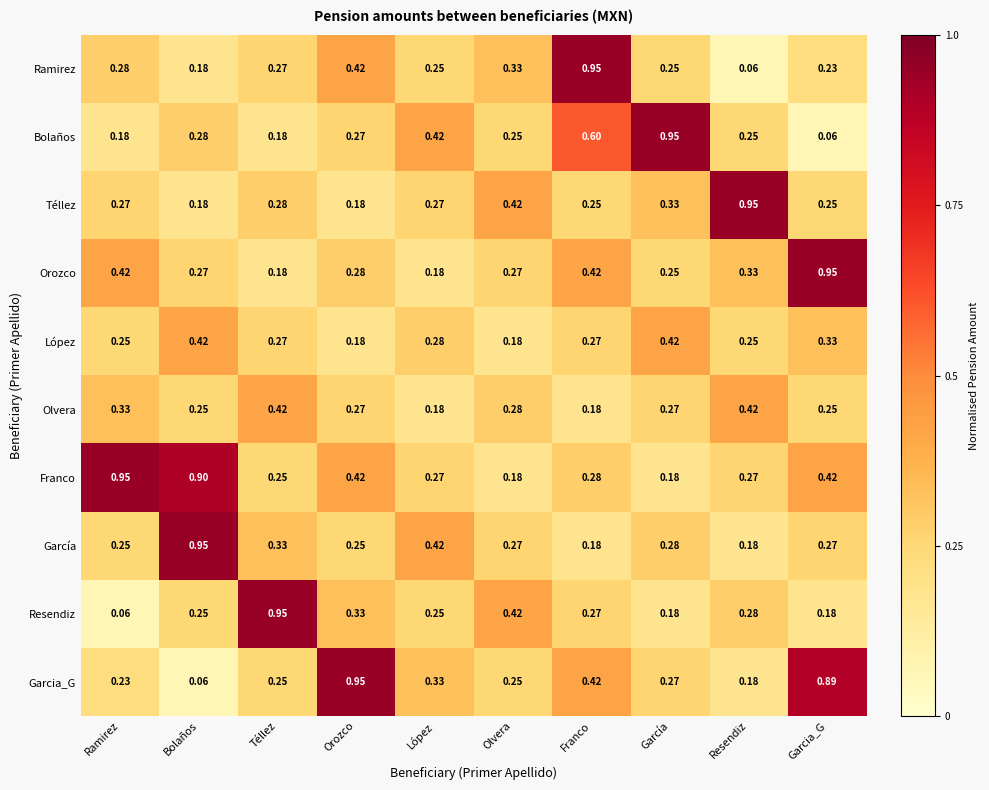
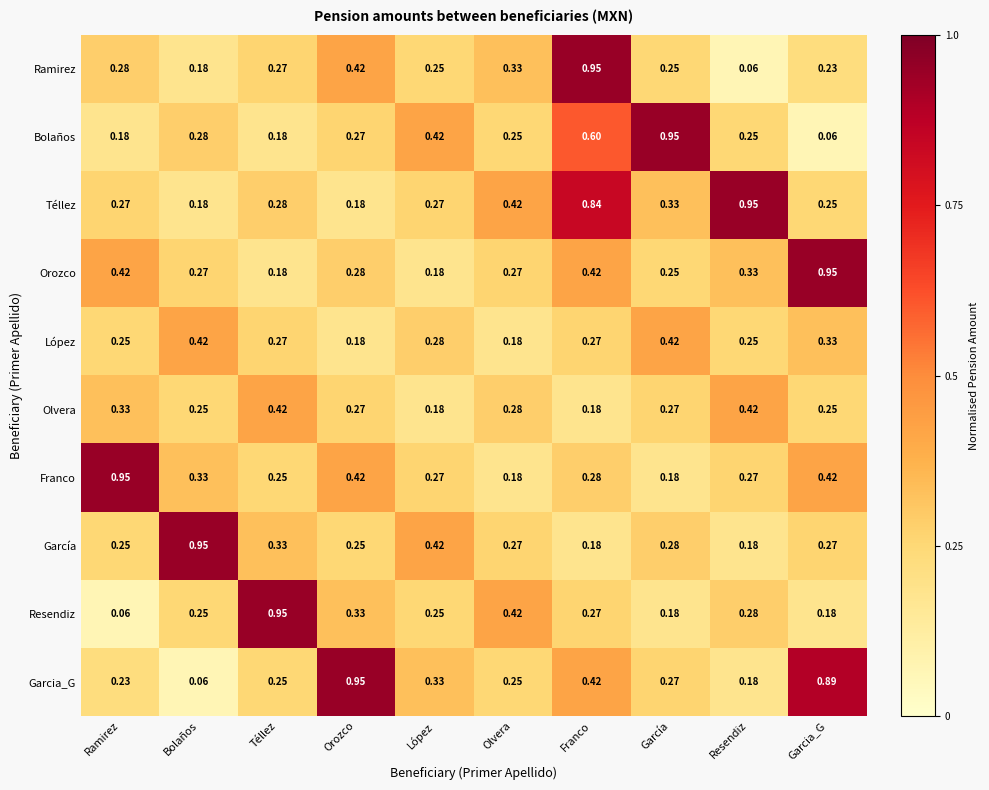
  {
    "Ramirez": {
      "Ramirez": 0.28,
      "Bolaños": 0.18,
      "Téllez": 0.27,
      "Orozco": 0.42,
      "López": 0.25,
      "Olvera": 0.33,
      "Franco": 0.95,
      "García": 0.25,
      "Resendiz": 0.06,
      "Garcia_G": 0.23
    },
    "Bolaños": {
      "Ramirez": 0.18,
      "Bolaños": 0.28,
      "Téllez": 0.18,
      "Orozco": 0.27,
      "López": 0.42,
      "Olvera": 0.25,
      "Franco": 0.60,
      "García": 0.95,
      "Resendiz": 0.25,
      "Garcia_G": 0.06
    },
    "Téllez": {
      "Ramirez": 0.27,
      "Bolaños": 0.18,
      "Téllez": 0.28,
      "Orozco": 0.18,
      "López": 0.27,
      "Olvera": 0.42,
-     "Franco": 0.25,
+     "Franco": 0.84,
      "García": 0.33,
      "Resendiz": 0.95,
      "Garcia_G": 0.25
    },
    "Orozco": {
      "Ramirez": 0.42,
      "Bolaños": 0.27,
      "Téllez": 0.18,
      "Orozco": 0.28,
      "López": 0.18,
      "Olvera": 0.27,
      "Franco": 0.42,
      "García": 0.25,
      "Resendiz": 0.33,
      "Garcia_G": 0.95
    },
    "López": {
      "Ramirez": 0.25,
      "Bolaños": 0.42,
      "Téllez": 0.27,
      "Orozco": 0.18,
      "López": 0.28,
      "Olvera": 0.18,
      "Franco": 0.27,
      "García": 0.42,
      "Resendiz": 0.25,
      "Garcia_G": 0.33
    },
    "Olvera": {
      "Ramirez": 0.33,
      "Bolaños": 0.25,
      "Téllez": 0.42,
      "Orozco": 0.27,
      "López": 0.18,
      "Olvera": 0.28,
      "Franco": 0.18,
      "García": 0.27,
      "Resendiz": 0.42,
      "Garcia_G": 0.25
    },
    "Franco": {
      "Ramirez": 0.95,
-     "Bolaños": 0.90,
+     "Bolaños": 0.33,
      "Téllez": 0.25,
      "Orozco": 0.42,
      "López": 0.27,
      "Olvera": 0.18,
      "Franco": 0.28,
      "García": 0.18,
      "Resendiz": 0.27,
      "Garcia_G": 0.42
    },
    "García": {
      "Ramirez": 0.25,
      "Bolaños": 0.95,
      "Téllez": 0.33,
      "Orozco": 0.25,
      "López": 0.42,
      "Olvera": 0.27,
      "Franco": 0.18,
      "García": 0.28,
      "Resendiz": 0.18,
      "Garcia_G": 0.27
    },
    "Resendiz": {
      "Ramirez": 0.06,
      "Bolaños": 0.25,
      "Téllez": 0.95,
      "Orozco": 0.33,
      "López": 0.25,
      "Olvera": 0.42,
      "Franco": 0.27,
      "García": 0.18,
      "Resendiz": 0.28,
      "Garcia_G": 0.18
    },
    "Garcia_G": {
      "Ramirez": 0.23,
      "Bolaños": 0.06,
      "Téllez": 0.25,
      "Orozco": 0.95,
      "López": 0.33,
      "Olvera": 0.25,
      "Franco": 0.42,
      "García": 0.27,
      "Resendiz": 0.18,
      "Garcia_G": 0.89
    }
  }
